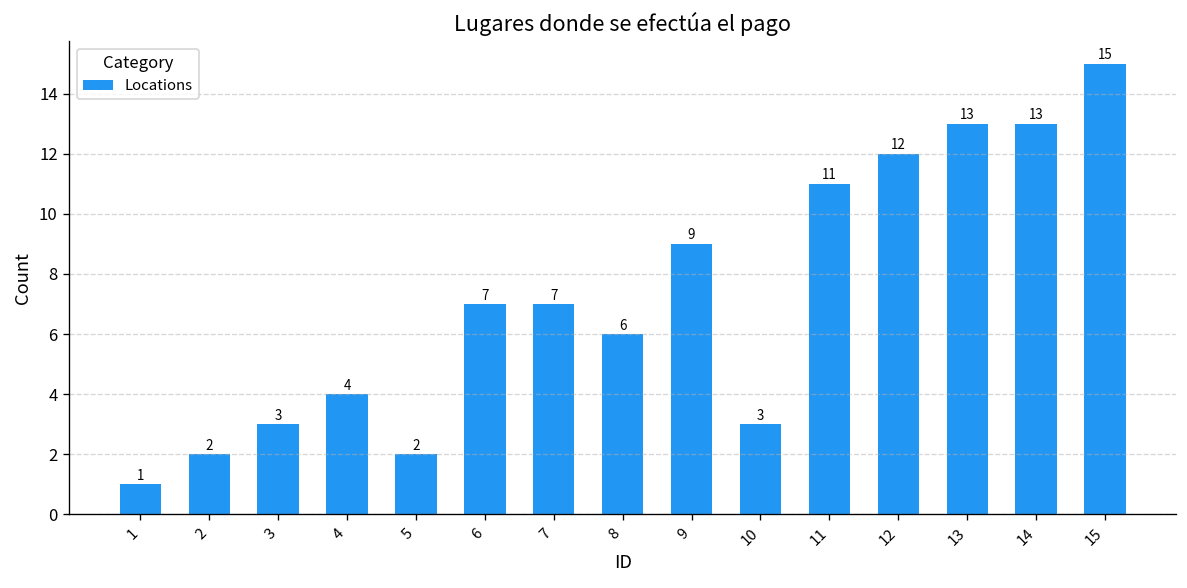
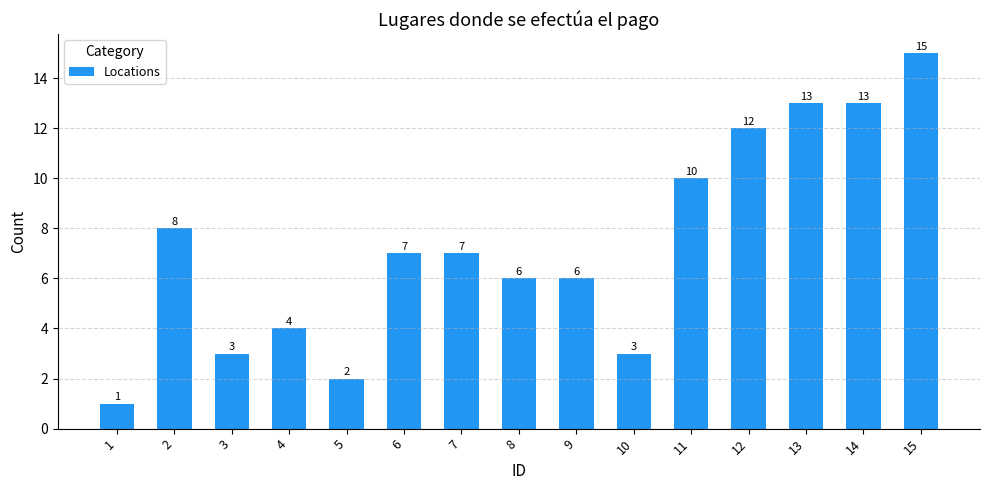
  {
    "1": 1,
-   "2": 2,
+   "2": 8,
    "3": 3,
    "4": 4,
    "5": 2,
    "6": 7,
    "7": 7,
    "8": 6,
-   "9": 9,
+   "9": 6,
    "10": 3,
-   "11": 11,
+   "11": 10,
    "12": 12,
    "13": 13,
    "14": 13,
    "15": 15
  }
